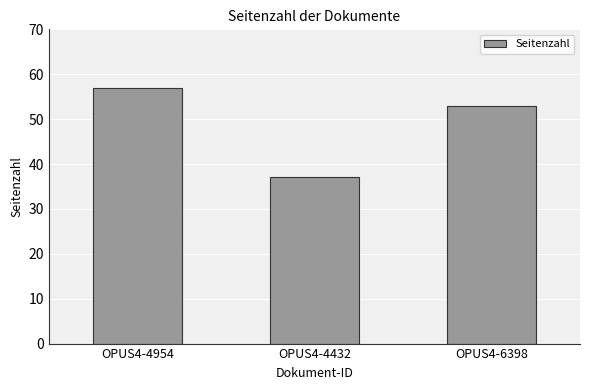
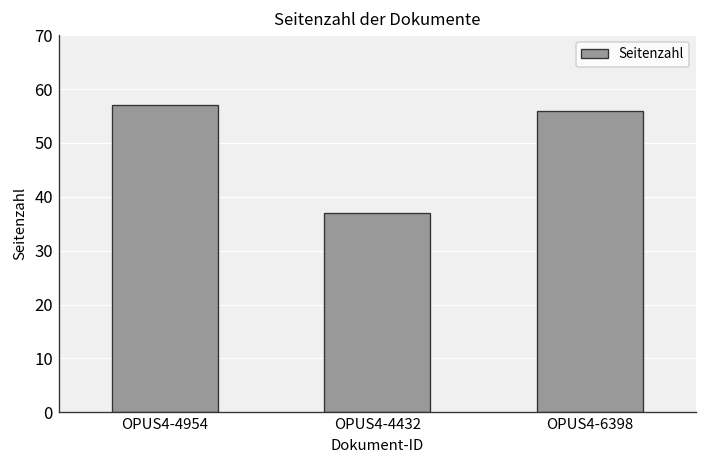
  {
    "OPUS4-4954": 57,
    "OPUS4-4432": 37,
-   "OPUS4-6398": 53
+   "OPUS4-6398": 56
  }
